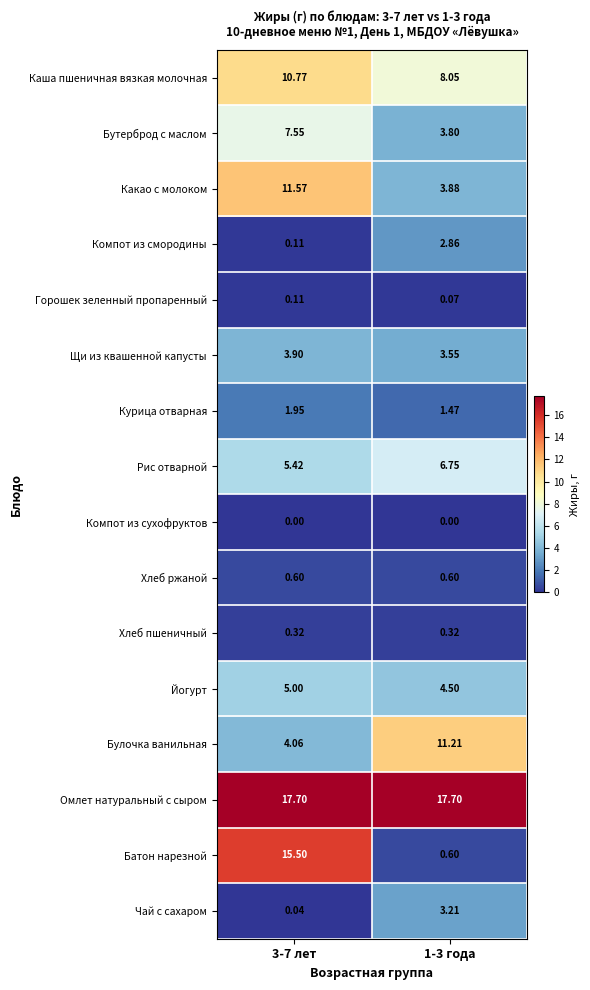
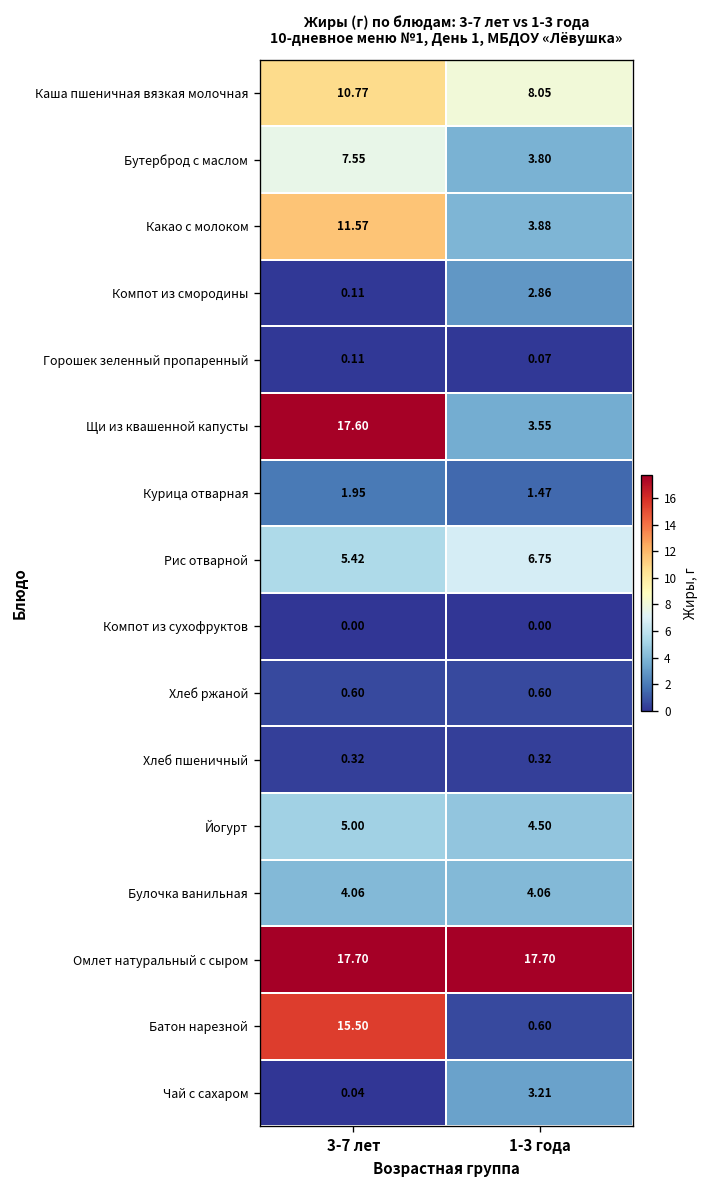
  {
    "Каша пшеничная вязкая молочная": {
      "3-7 лет": 10.77,
      "1-3 года": 8.05
    },
    "Бутерброд с маслом": {
      "3-7 лет": 7.55,
      "1-3 года": 3.80
    },
    "Какао с молоком": {
      "3-7 лет": 11.57,
      "1-3 года": 3.88
    },
    "Компот из смородины": {
      "3-7 лет": 0.11,
      "1-3 года": 2.86
    },
    "Горошек зеленный пропаренный": {
      "3-7 лет": 0.11,
      "1-3 года": 0.07
    },
    "Щи из квашенной капусты": {
-     "3-7 лет": 3.90,
+     "3-7 лет": 17.60,
      "1-3 года": 3.55
    },
    "Курица отварная": {
      "3-7 лет": 1.95,
      "1-3 года": 1.47
    },
    "Рис отварной": {
      "3-7 лет": 5.42,
      "1-3 года": 6.75
    },
    "Компот из сухофруктов": {
      "3-7 лет": 0.00,
      "1-3 года": 0.00
    },
    "Хлеб ржаной": {
      "3-7 лет": 0.60,
      "1-3 года": 0.60
    },
    "Хлеб пшеничный": {
      "3-7 лет": 0.32,
      "1-3 года": 0.32
    },
    "Йогурт": {
      "3-7 лет": 5.00,
      "1-3 года": 4.50
    },
    "Булочка ванильная": {
      "3-7 лет": 4.06,
-     "1-3 года": 11.21
+     "1-3 года": 4.06
    },
    "Омлет натуральный с сыром": {
      "3-7 лет": 17.70,
      "1-3 года": 17.70
    },
    "Батон нарезной": {
      "3-7 лет": 15.50,
      "1-3 года": 0.60
    },
    "Чай с сахаром": {
      "3-7 лет": 0.04,
      "1-3 года": 3.21
    }
  }
